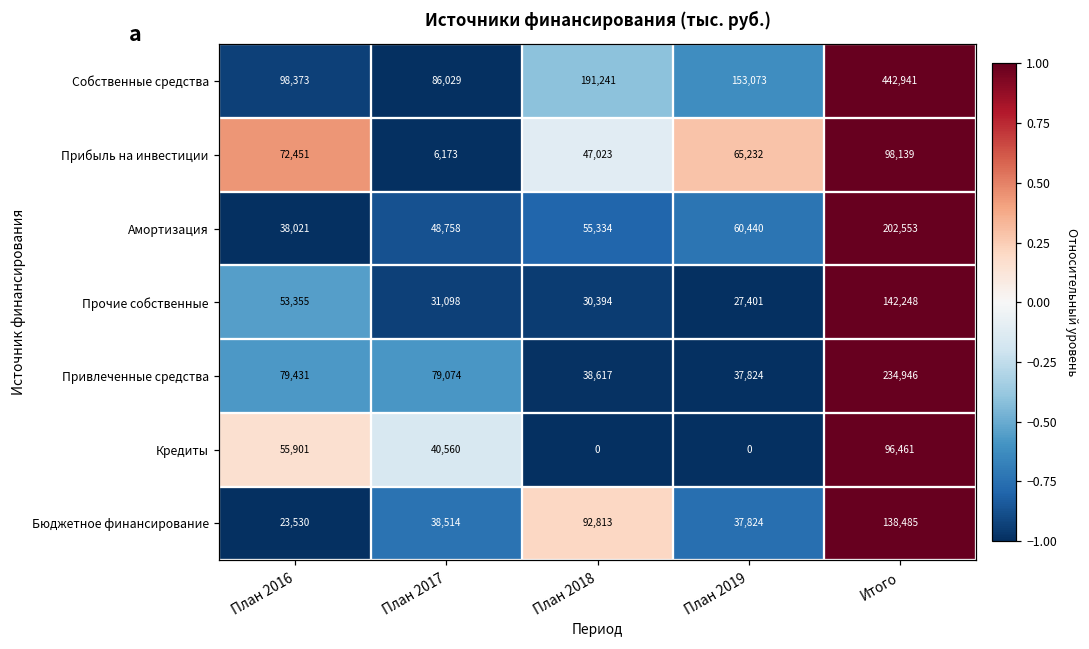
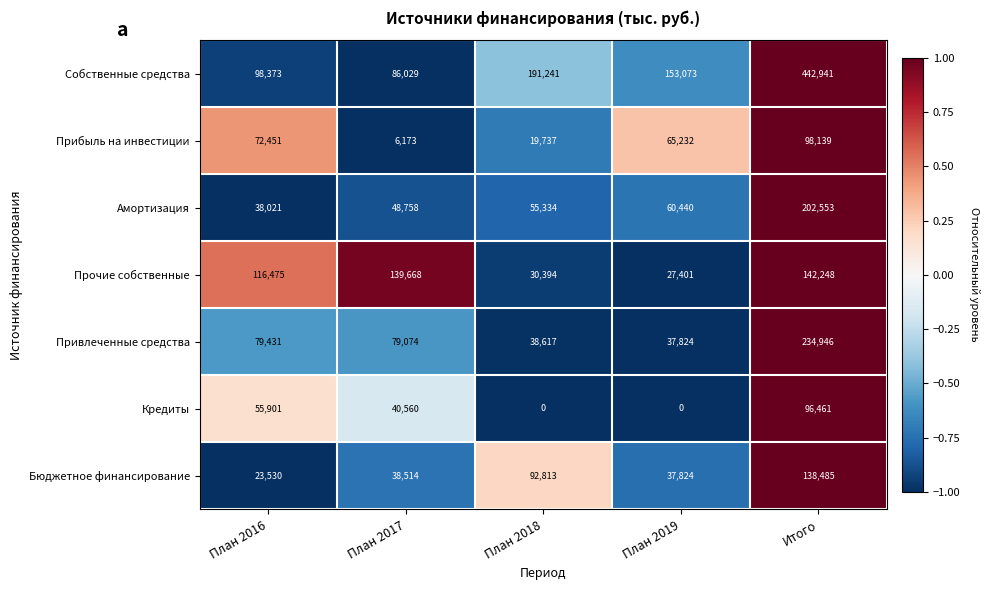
  {
    "Собственные средства": {
      "План 2016": "98,373",
      "План 2017": "86,029",
      "План 2018": "191,241",
      "План 2019": "153,073",
      "Итого": "442,941"
    },
    "Прибыль на инвестиции": {
      "План 2016": "72,451",
      "План 2017": "6,173",
-     "План 2018": "47,023",
+     "План 2018": "19,737",
      "План 2019": "65,232",
      "Итого": "98,139"
    },
    "Амортизация": {
      "План 2016": "38,021",
      "План 2017": "48,758",
      "План 2018": "55,334",
      "План 2019": "60,440",
      "Итого": "202,553"
    },
    "Прочие собственные": {
-     "План 2016": "53,355",
-     "План 2017": "31,098",
+     "План 2016": "116,475",
+     "План 2017": "139,668",
      "План 2018": "30,394",
      "План 2019": "27,401",
      "Итого": "142,248"
    },
    "Привлеченные средства": {
      "План 2016": "79,431",
      "План 2017": "79,074",
      "План 2018": "38,617",
      "План 2019": "37,824",
      "Итого": "234,946"
    },
    "Кредиты": {
      "План 2016": "55,901",
      "План 2017": "40,560",
      "План 2018": "0",
      "План 2019": "0",
      "Итого": "96,461"
    },
    "Бюджетное финансирование": {
      "План 2016": "23,530",
      "План 2017": "38,514",
      "План 2018": "92,813",
      "План 2019": "37,824",
      "Итого": "138,485"
    }
  }
